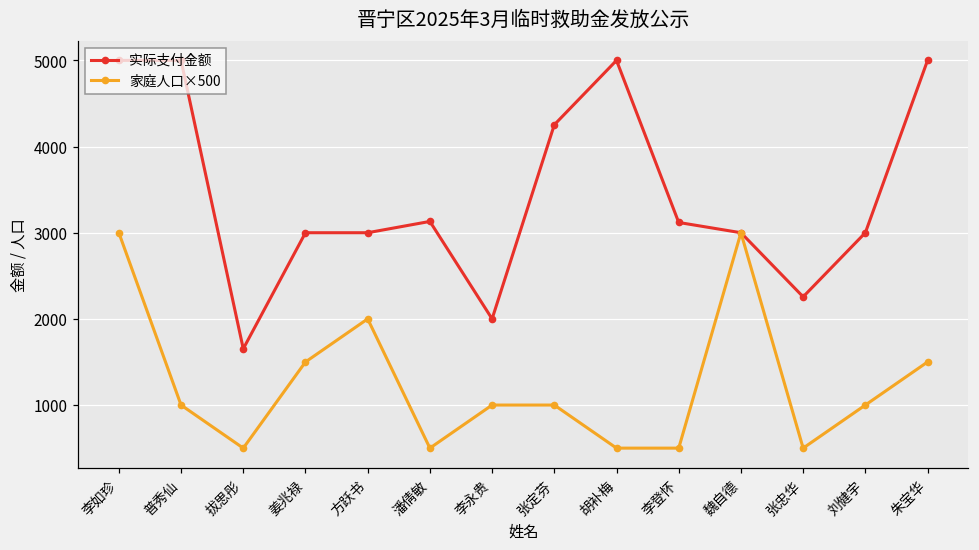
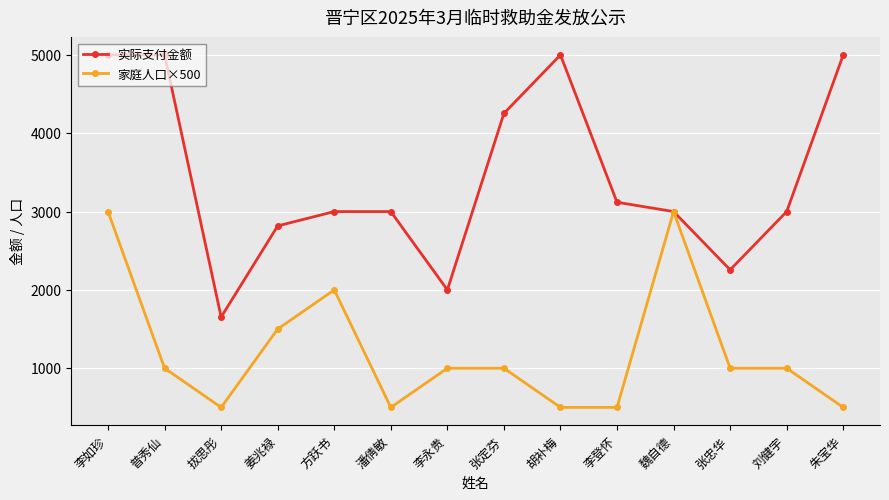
  {
    "实际支付金额": {
      "拔思彤": 1700,
-     "姜兆禄": 3000,
+     "姜兆禄": 2800,
      "方跃书": 3000,
-     "潘倩敏": 3100,
+     "潘倩敏": 3000,
      "李永贵": 2000,
      "张定芬": 4300,
      "胡补梅": 5000,
      "李登怀": 3100,
      "张忠华": 2300,
      "刘健宇": 3000,
      "朱宝华": 5000
    },
    "家庭人口×500": {
      "李如珍": 3000,
      "普秀仙": 1000,
      "拔思彤": 500,
      "姜兆禄": 1500,
      "方跃书": 2000,
      "潘倩敏": 500,
      "李永贵": 1000,
      "张定芬": 1000,
      "胡补梅": 500,
      "李登怀": 500,
-     "张忠华": 500,
+     "张忠华": 1000,
      "刘健宇": 1000,
-     "朱宝华": 1500
+     "朱宝华": 500
    }
  }
